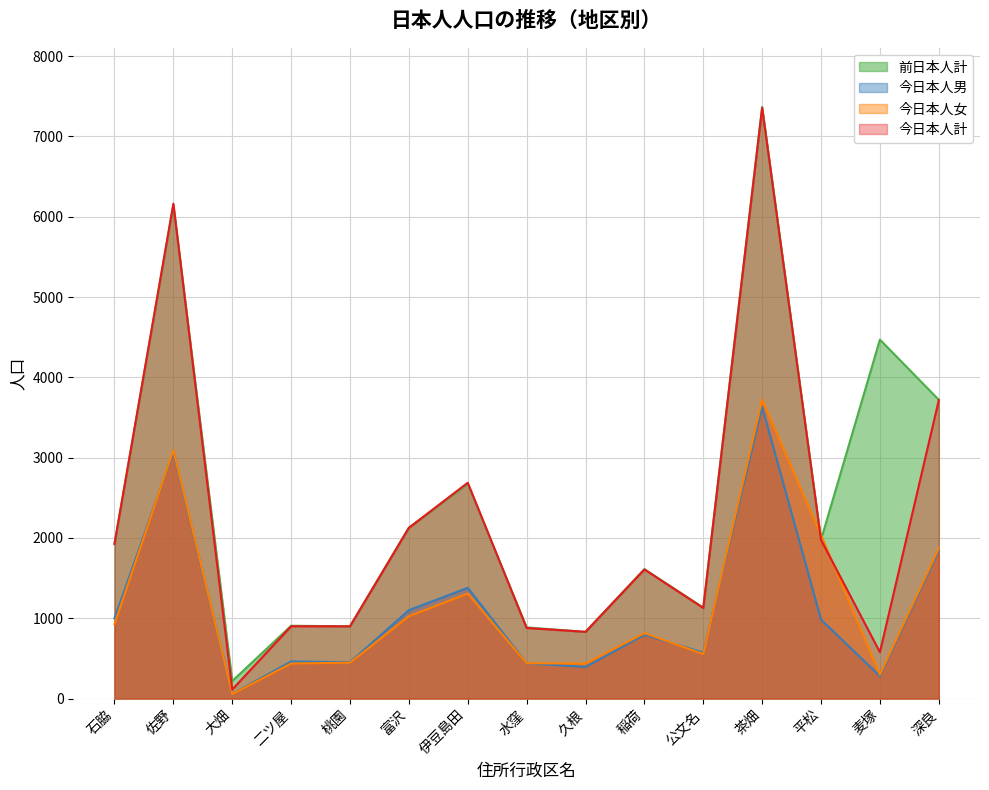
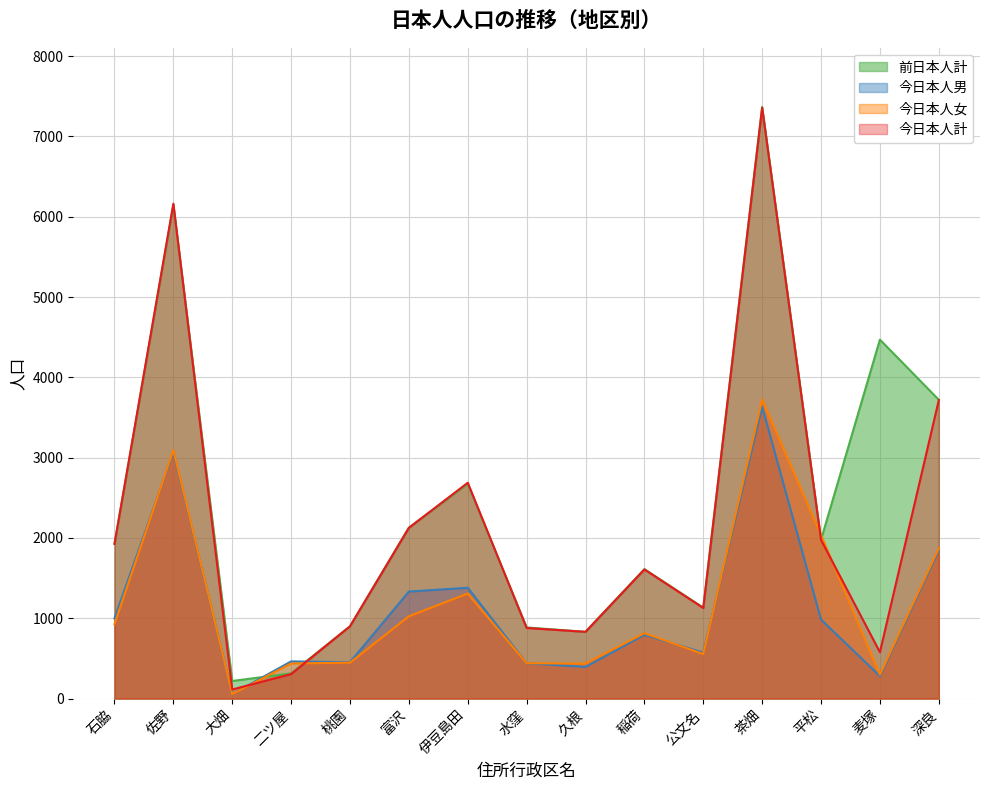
  {
    "前日本人計": {
      "大畑": 200,
-     "二ツ屋": 900,
+     "二ツ屋": 300,
      "麦塚": 4500
    },
    "今日本人男": {
      "石脇": 1000,
-     "富沢": 1100,
+     "富沢": 1300,
      "伊豆島田": 1400,
      "久根": 400,
      "茶畑": 3600,
      "平松": 1000
    },
    "今日本人女": {
      "石脇": 900,
      "富沢": 1000,
      "伊豆島田": 1300,
      "久根": 400,
      "茶畑": 3700,
      "平松": 2000
    },
    "今日本人計": {
      "大畑": 100,
-     "二ツ屋": 900,
+     "二ツ屋": 300,
      "麦塚": 600
    }
  }
